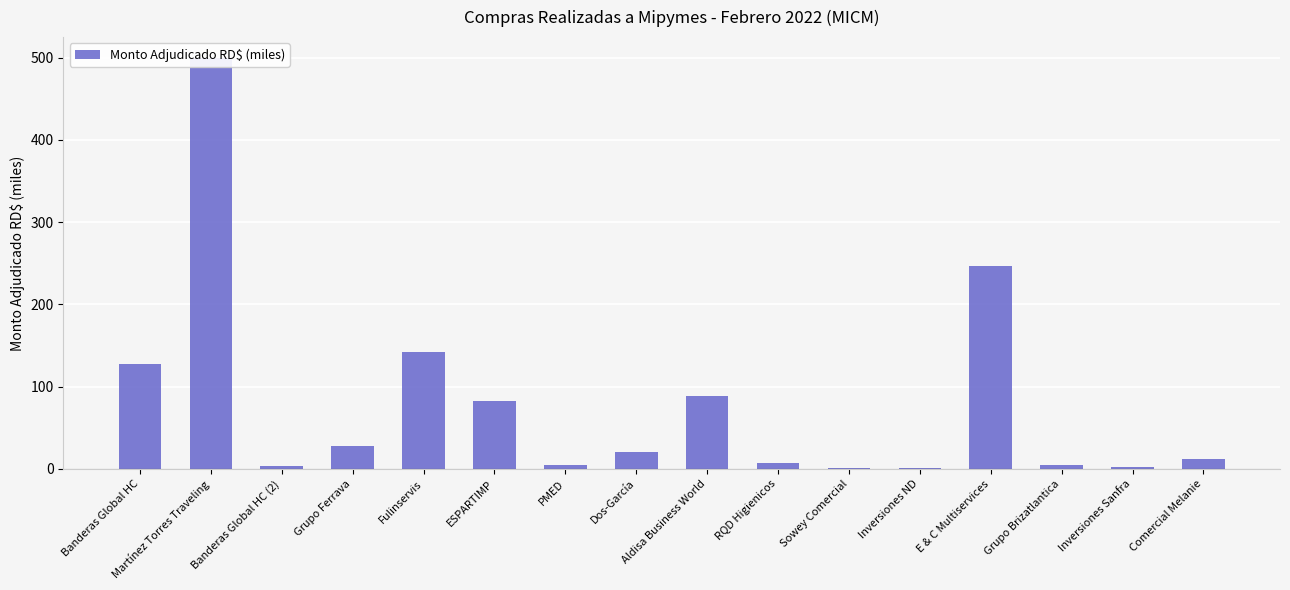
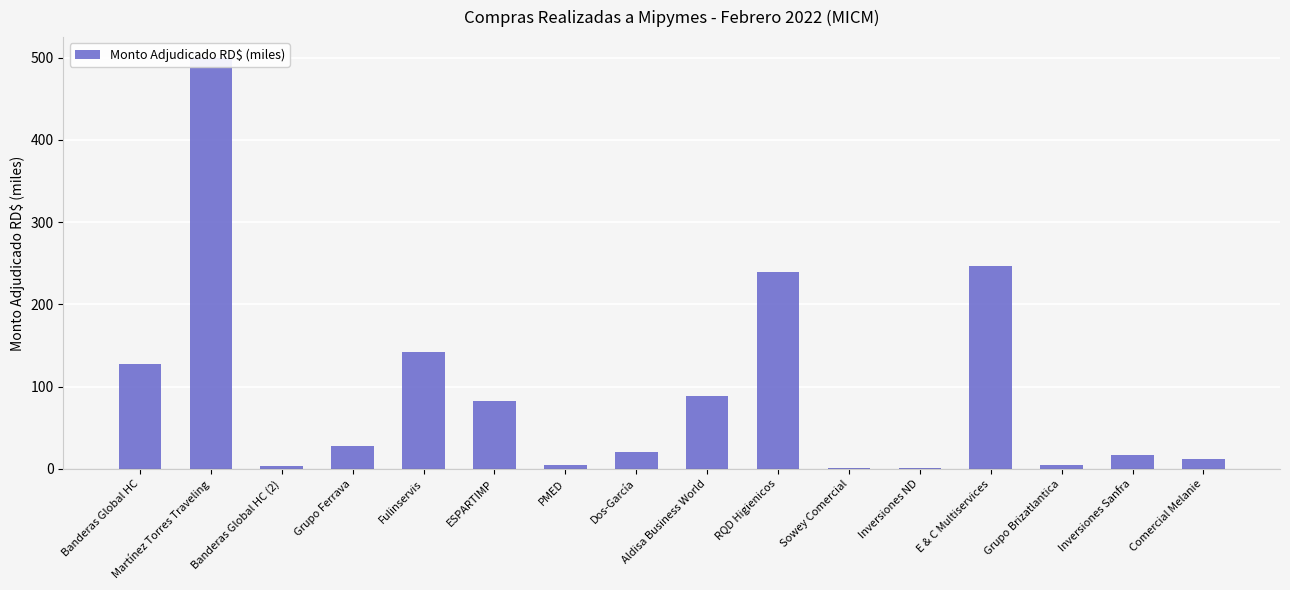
  {
    "Banderas Global HC": 130,
    "Banderas Global HC (2)": 0,
    "Grupo Ferrava": 30,
    "Fulinservis": 140,
    "ESPARTIMP": 80,
    "PMED": 0,
    "Dos-García": 20,
    "Aldisa Business World": 90,
-   "RQD Higienicos": 10,
+   "RQD Higienicos": 240,
    "E & C Multiservices": 250,
    "Grupo Brizatlantica": 0,
-   "Inversiones Sanfra": 0,
+   "Inversiones Sanfra": 20,
    "Comercial Melanie": 10
  }
